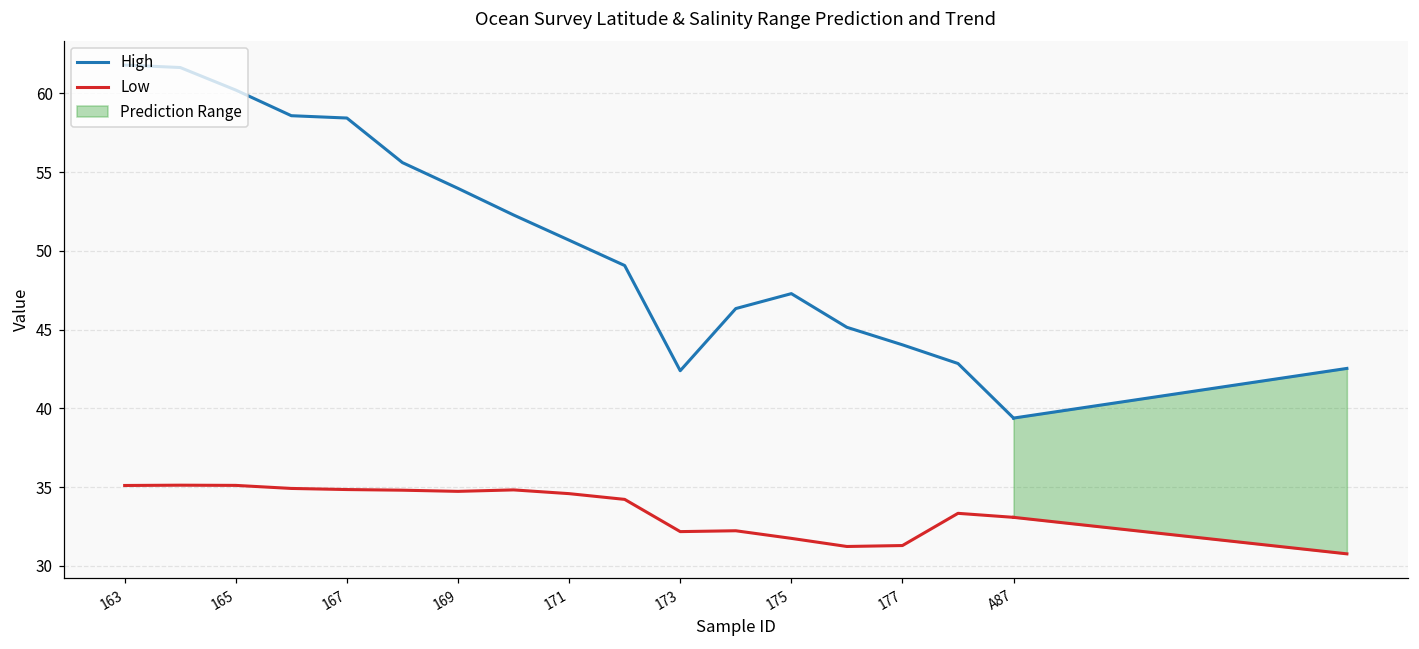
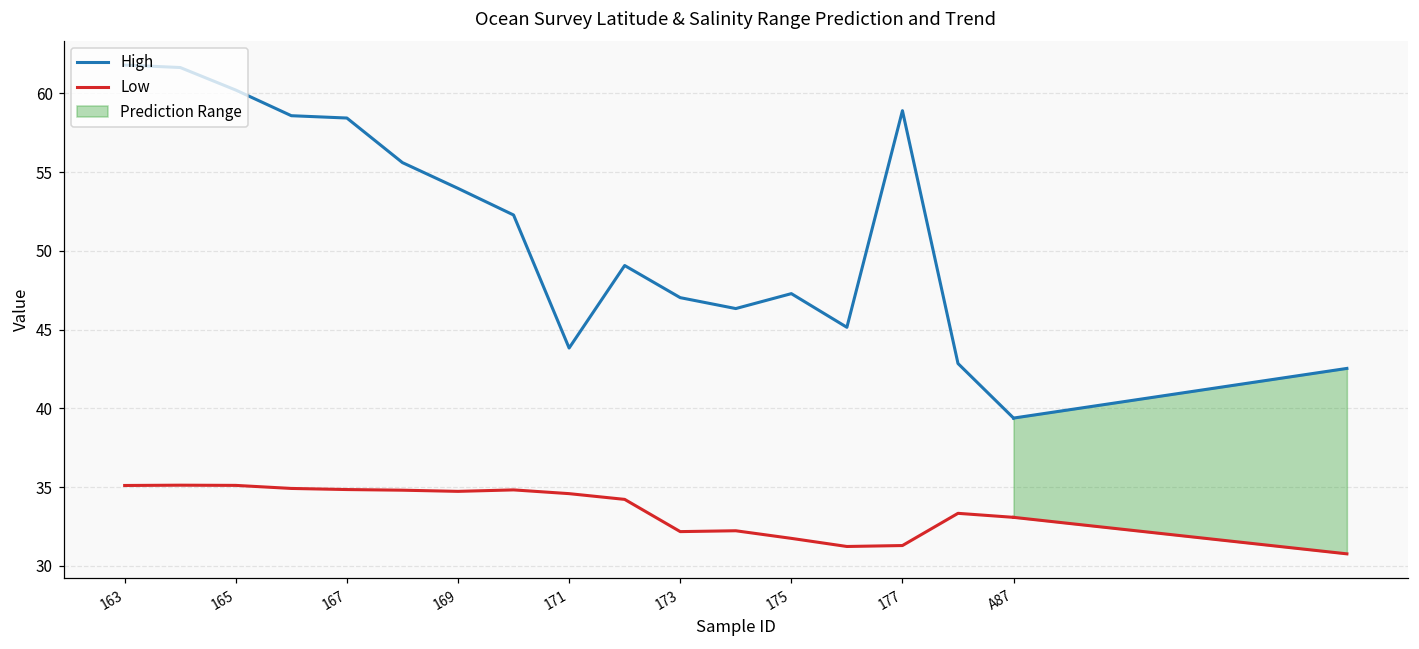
  {
    "High": {
      "167": 58.4,
      "169": 54.0,
-     "171": 50.7,
-     "173": 42.4,
+     "171": 43.8,
+     "173": 47.0,
      "175": 47.3,
-     "177": 44.0
+     "177": 58.9
    }
  }
